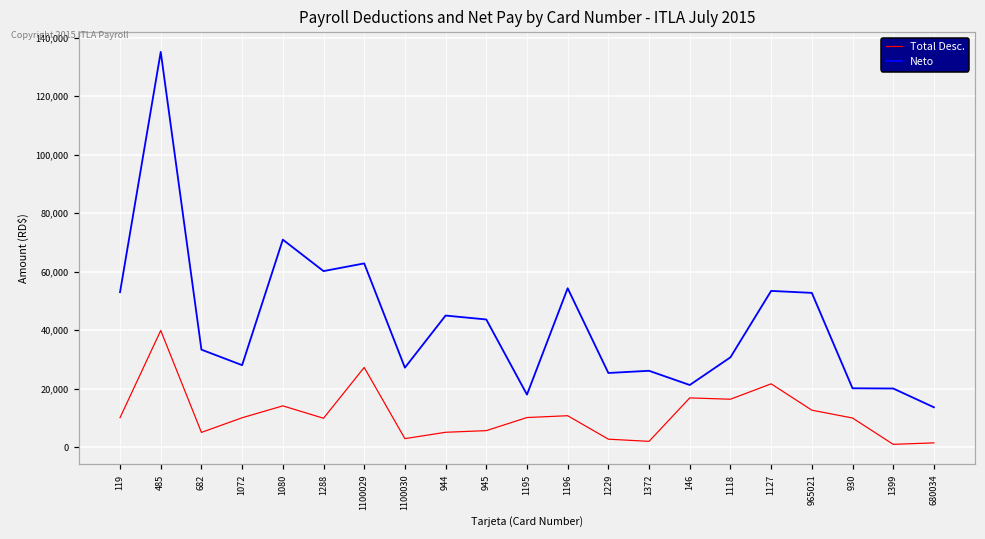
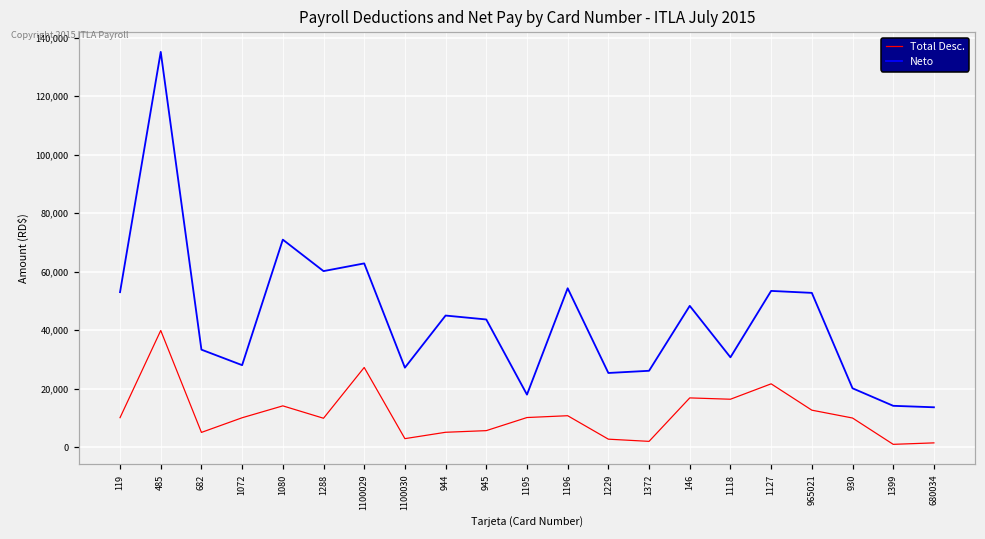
  {
    "Total Desc.": {
      "119": "10,000",
      "485": "40,000",
      "682": "5,000",
      "1072": "10,000",
      "1080": "14,000",
      "1288": "10,000",
      "1100029": "27,000",
      "1100030": "3,000",
      "944": "5,000",
      "945": "6,000",
      "1195": "10,000",
      "1196": "11,000",
      "1229": "3,000",
      "1372": "2,000",
      "146": "17,000",
      "1118": "16,000",
      "1127": "22,000",
      "965021": "13,000",
      "930": "10,000",
      "1399": "1,000",
      "680034": "1,000"
    },
    "Neto": {
      "119": "53,000",
      "485": "135,000",
      "682": "33,000",
      "1072": "28,000",
      "1080": "71,000",
      "1288": "60,000",
      "1100029": "63,000",
      "1100030": "27,000",
      "944": "45,000",
      "945": "44,000",
      "1195": "18,000",
      "1196": "54,000",
      "1229": "25,000",
      "1372": "26,000",
-     "146": "21,000",
+     "146": "48,000",
      "1118": "31,000",
      "1127": "53,000",
      "965021": "53,000",
      "930": "20,000",
-     "1399": "20,000",
+     "1399": "14,000",
      "680034": "14,000"
    }
  }
